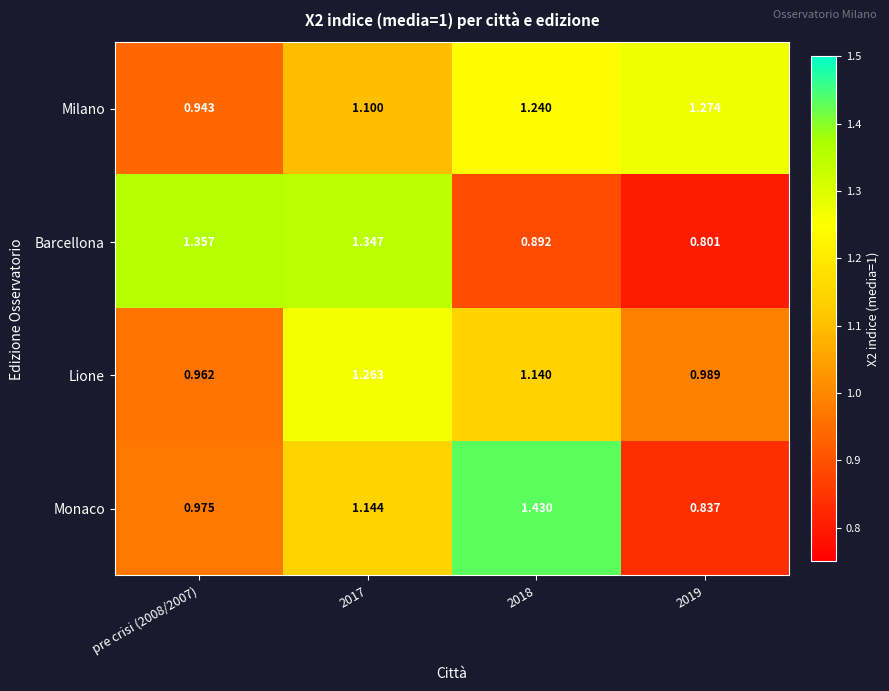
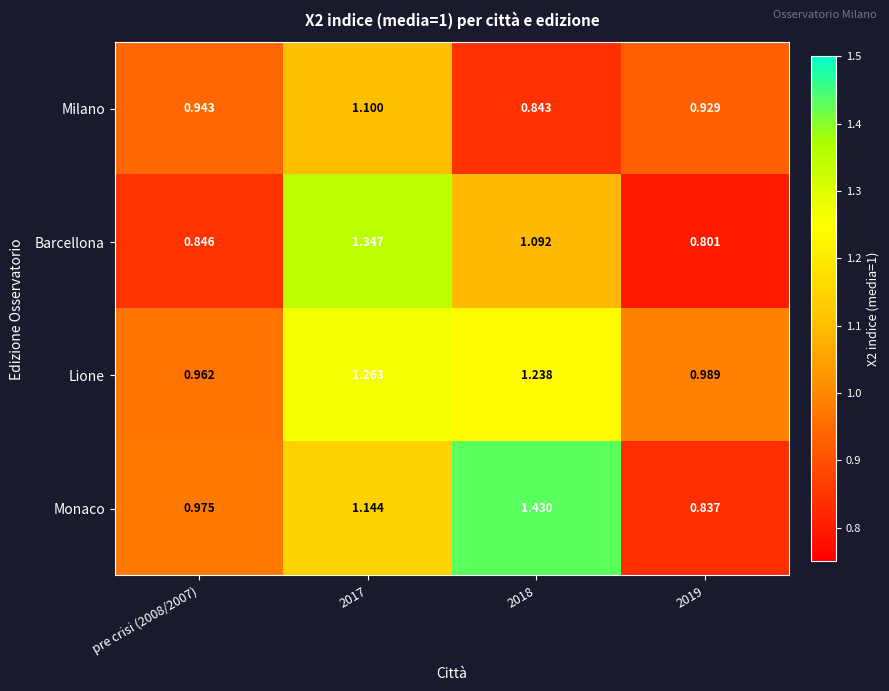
  {
    "Milano": {
      "pre crisi (2008/2007)": 0.943,
      "2017": 1.100,
-     "2018": 1.240,
-     "2019": 1.274
+     "2018": 0.843,
+     "2019": 0.929
    },
    "Barcellona": {
-     "pre crisi (2008/2007)": 1.357,
+     "pre crisi (2008/2007)": 0.846,
      "2017": 1.347,
-     "2018": 0.892,
+     "2018": 1.092,
      "2019": 0.801
    },
    "Lione": {
      "pre crisi (2008/2007)": 0.962,
      "2017": 1.263,
-     "2018": 1.140,
+     "2018": 1.238,
      "2019": 0.989
    },
    "Monaco": {
      "pre crisi (2008/2007)": 0.975,
      "2017": 1.144,
      "2018": 1.430,
      "2019": 0.837
    }
  }
